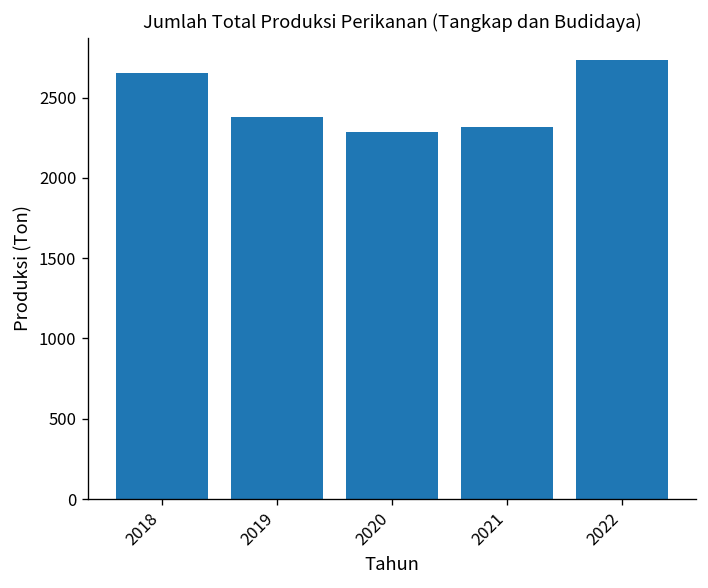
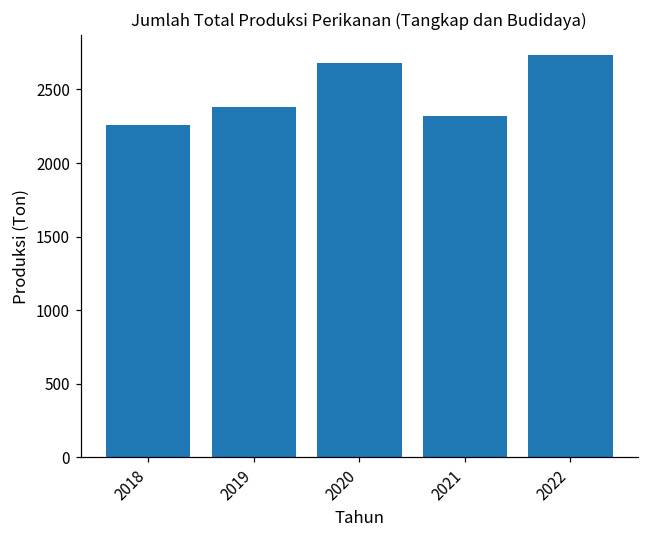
  {
-   "2018": 2650,
+   "2018": 2260,
    "2019": 2380,
-   "2020": 2280,
+   "2020": 2680,
    "2021": 2320,
    "2022": 2740
  }
